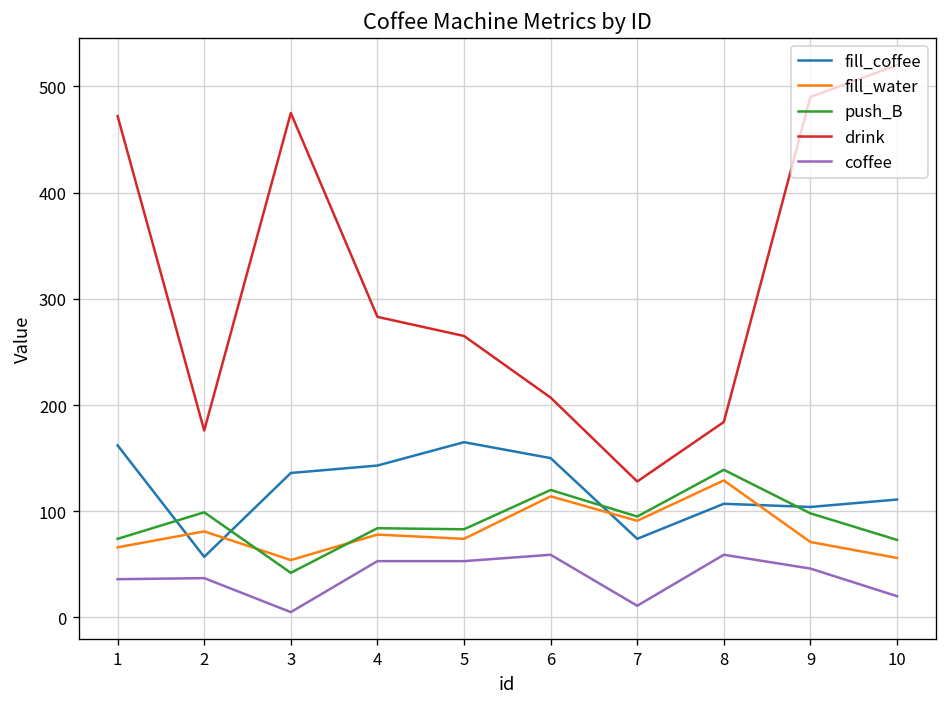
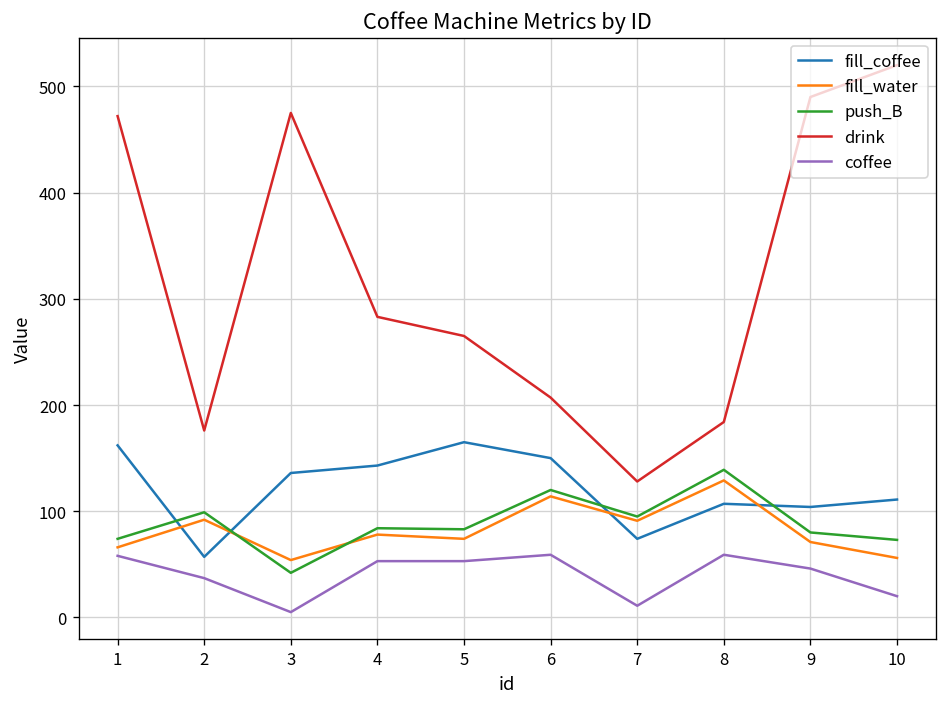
  {
    "fill_coffee": {
      "1": 160,
      "2": 60,
      "3": 140,
      "4": 140,
      "5": 170,
      "6": 150,
      "7": 70,
      "8": 110,
      "9": 100,
      "10": 110
    },
    "fill_water": {
      "1": 70,
-     "2": 80,
+     "2": 90,
      "3": 50,
      "4": 80,
      "5": 70,
      "6": 110,
      "7": 90,
      "8": 130,
      "9": 70,
      "10": 60
    },
    "push_B": {
      "1": 70,
      "2": 100,
      "3": 40,
      "4": 80,
      "5": 80,
      "6": 120,
      "7": 100,
      "8": 140,
-     "9": 100,
+     "9": 80,
      "10": 70
    },
    "drink": {
      "1": 470,
      "2": 180,
      "3": 480,
      "4": 280,
      "5": 270,
      "6": 210,
      "7": 130,
      "8": 180
    },
    "coffee": {
-     "1": 40,
+     "1": 60,
      "2": 40,
      "3": 10,
      "4": 50,
      "5": 50,
      "6": 60,
      "7": 10,
      "8": 60,
      "9": 50,
      "10": 20
    }
  }
